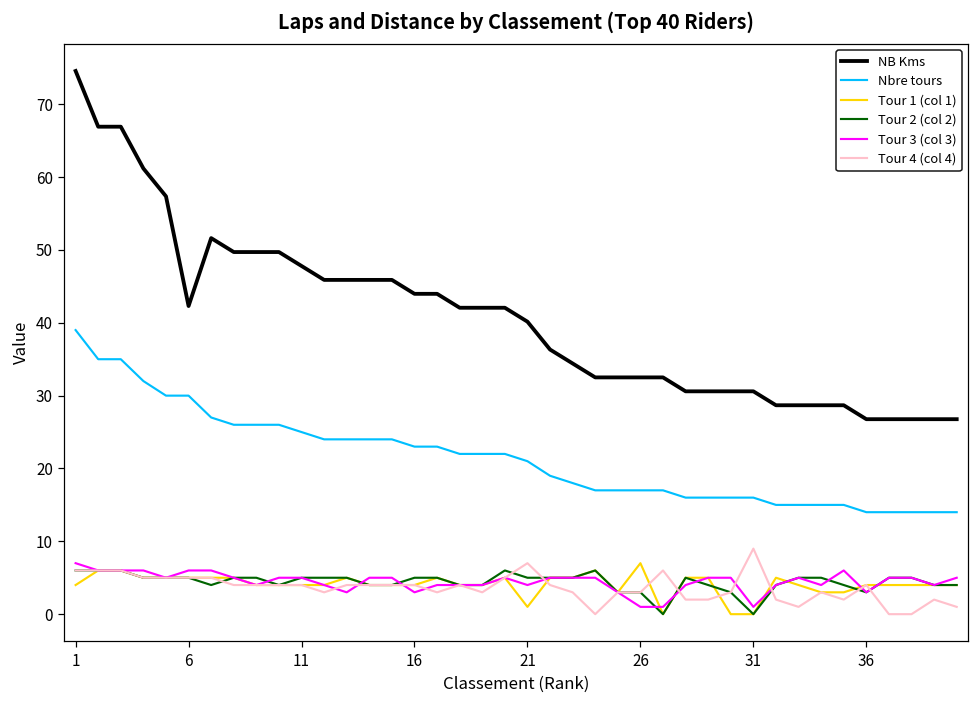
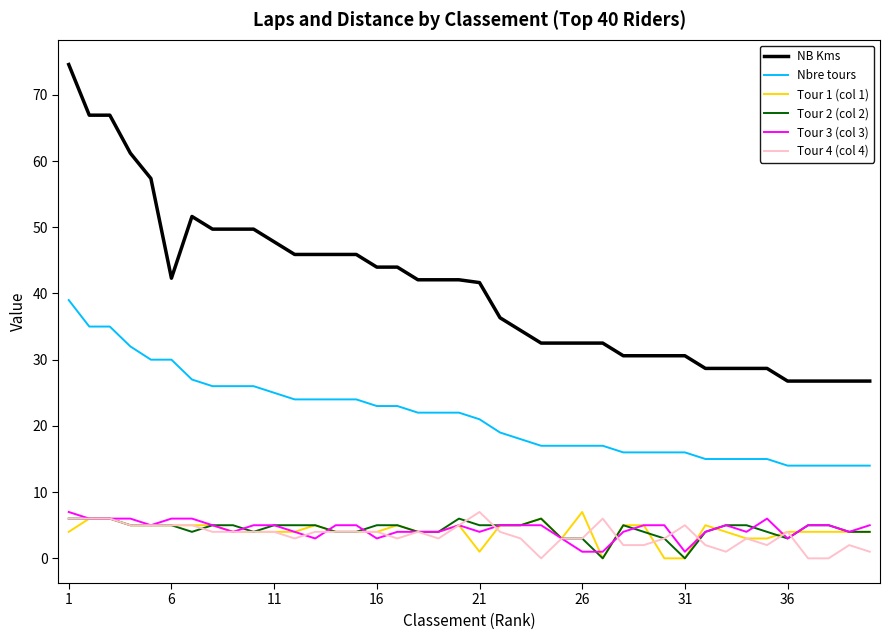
  {
    "NB Kms": {
      "1": 75,
      "6": 42,
      "11": 48,
      "16": 44,
-     "21": 40,
+     "21": 42,
      "26": 33,
      "31": 31,
      "36": 27
    },
    "Nbre tours": {
      "1": 39,
      "6": 30,
      "11": 25,
      "16": 23,
      "21": 21,
      "26": 17,
      "31": 16,
      "36": 14
    },
    "Tour 1 (col 1)": {
      "1": 4,
      "21": 1,
      "26": 7
    },
    "Tour 2 (col 2)": {
      "16": 5,
      "21": 5
    },
    "Tour 3 (col 3)": {
      "1": 7,
      "6": 6,
      "16": 3,
      "21": 4,
      "26": 1,
      "31": 1
    },
    "Tour 4 (col 4)": {
      "21": 7,
-     "31": 9
+     "31": 5
    }
  }
